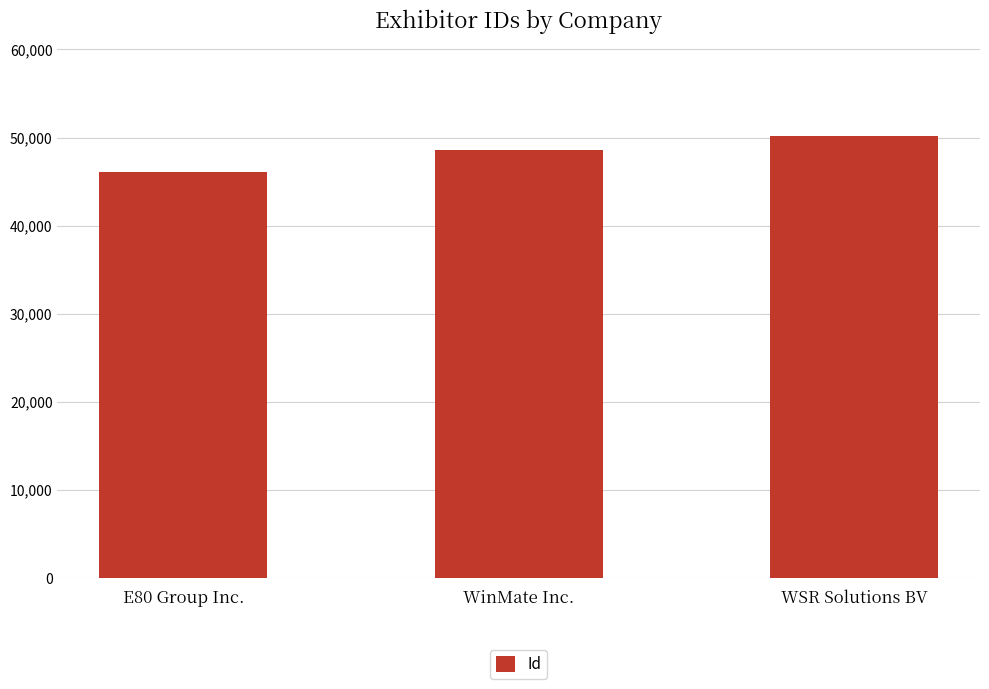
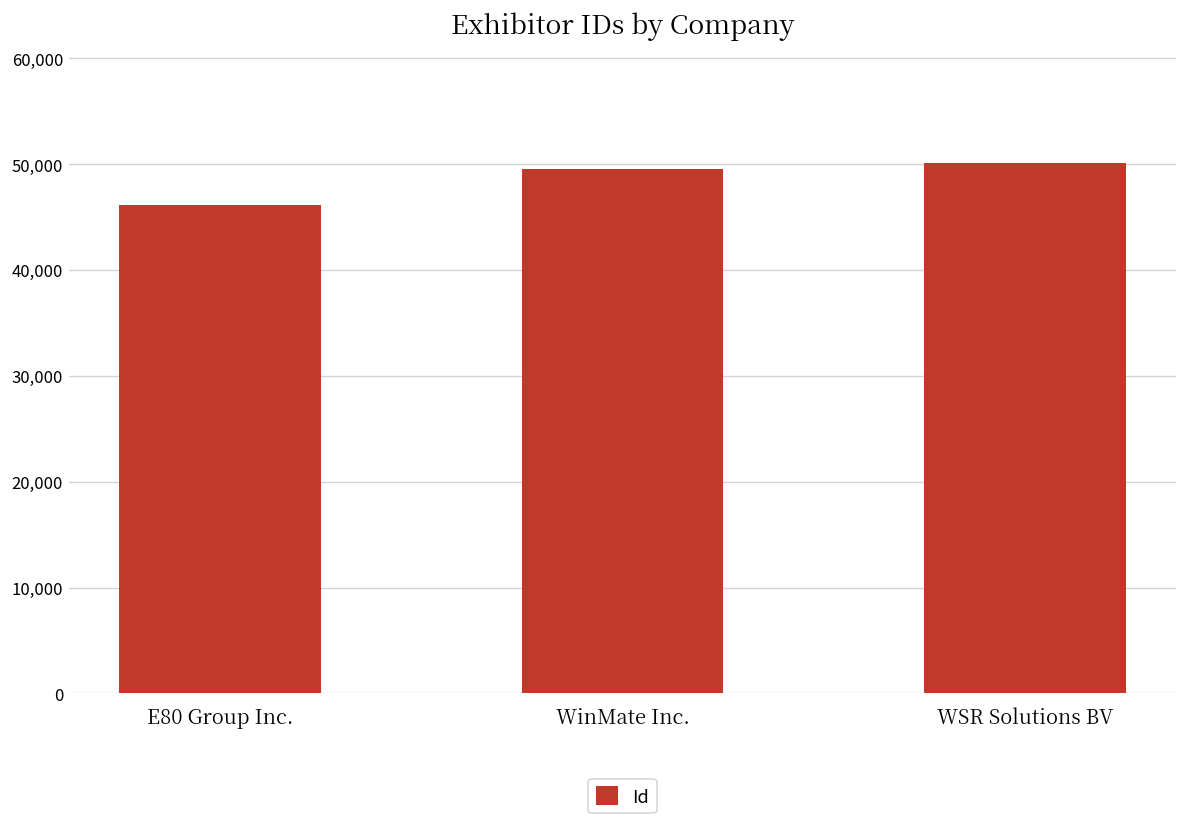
  {
    "E80 Group Inc.": "46,000",
-   "WinMate Inc.": "49,000",
+   "WinMate Inc.": "50,000",
    "WSR Solutions BV": "50,000"
  }
